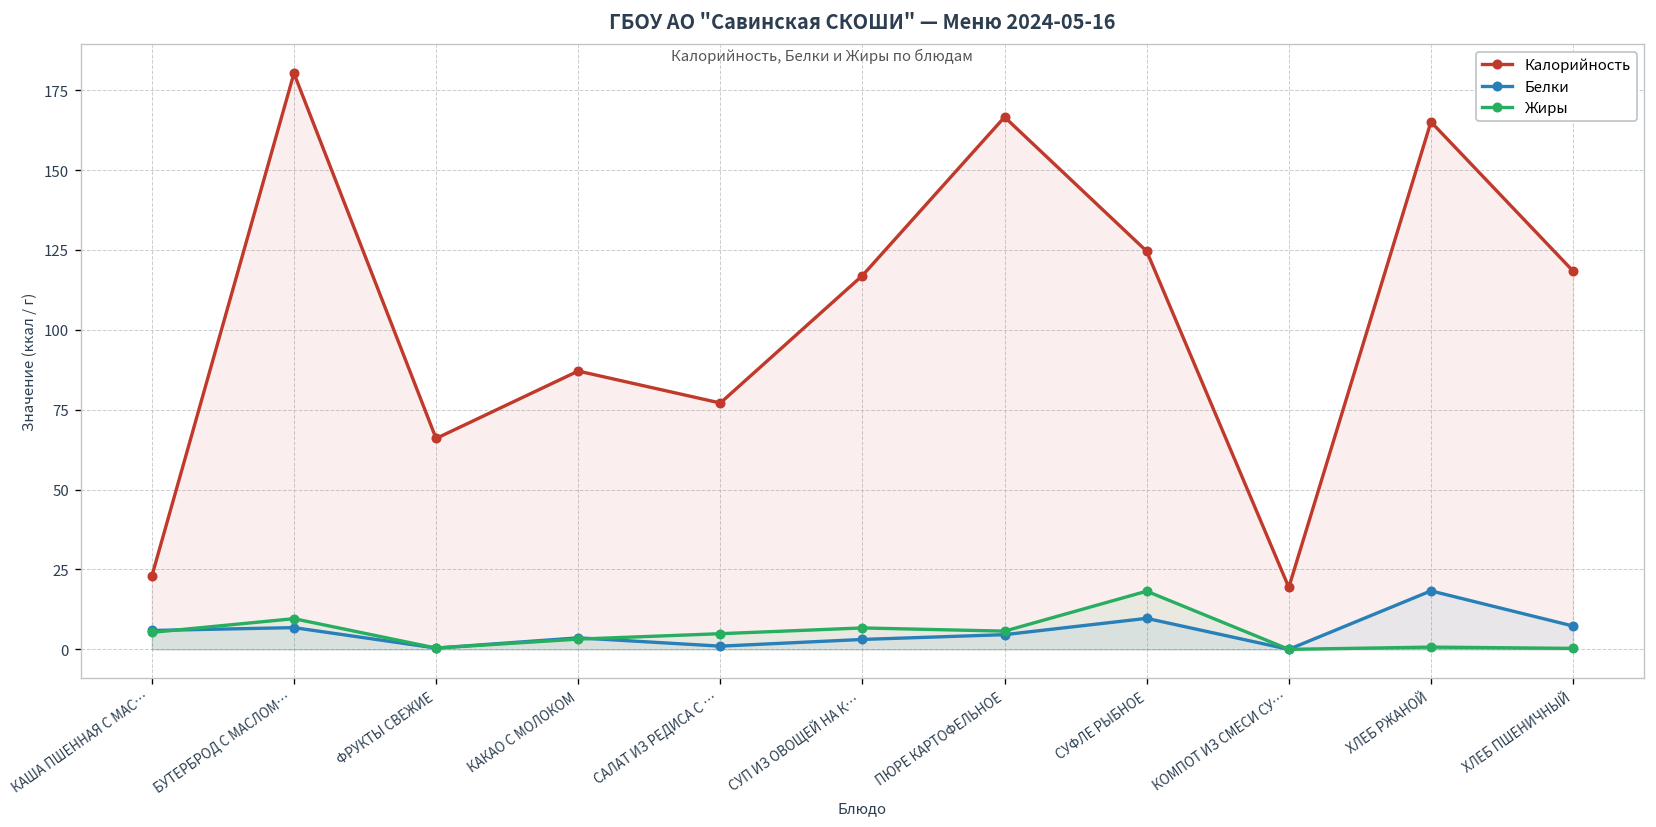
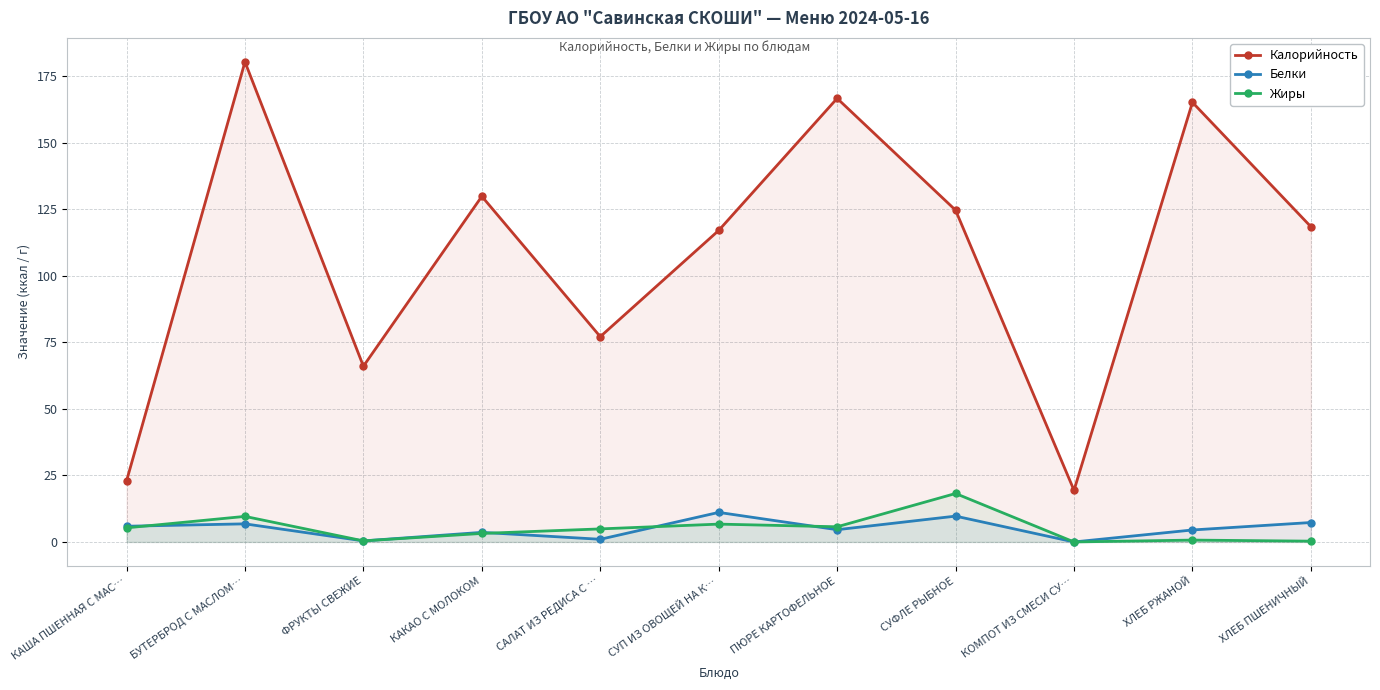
  {
    "Калорийность": {
      "КАША ПШЕННАЯ С МАС…": 23,
      "БУТЕРБРОД С МАСЛОМ…": 180,
      "ФРУКТЫ СВЕЖИЕ": 66,
-     "КАКАО С МОЛОКОМ": 87,
+     "КАКАО С МОЛОКОМ": 130,
      "САЛАТ ИЗ РЕДИСА С …": 77,
      "СУП ИЗ ОВОЩЕЙ НА К…": 117,
      "ПЮРЕ КАРТОФЕЛЬНОЕ": 167,
      "СУФЛЕ РЫБНОЕ": 125,
      "КОМПОТ ИЗ СМЕСИ СУ…": 19,
      "ХЛЕБ РЖАНОЙ": 165,
      "ХЛЕБ ПШЕНИЧНЫЙ": 118
    },
    "Белки": {
      "БУТЕРБРОД С МАСЛОМ…": 7,
      "САЛАТ ИЗ РЕДИСА С …": 1,
-     "СУП ИЗ ОВОЩЕЙ НА К…": 3,
+     "СУП ИЗ ОВОЩЕЙ НА К…": 11,
      "ПЮРЕ КАРТОФЕЛЬНОЕ": 5,
      "СУФЛЕ РЫБНОЕ": 10,
-     "ХЛЕБ РЖАНОЙ": 18,
+     "ХЛЕБ РЖАНОЙ": 5,
      "ХЛЕБ ПШЕНИЧНЫЙ": 7
    },
    "Жиры": {
      "БУТЕРБРОД С МАСЛОМ…": 10,
      "САЛАТ ИЗ РЕДИСА С …": 5,
      "СУП ИЗ ОВОЩЕЙ НА К…": 7,
      "ПЮРЕ КАРТОФЕЛЬНОЕ": 6,
      "СУФЛЕ РЫБНОЕ": 18,
      "ХЛЕБ РЖАНОЙ": 1,
      "ХЛЕБ ПШЕНИЧНЫЙ": 0
    }
  }
